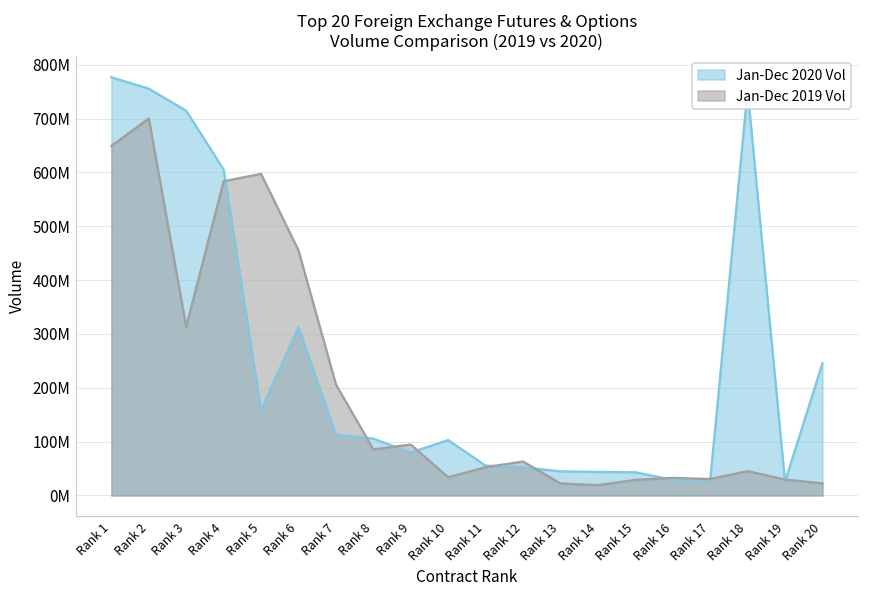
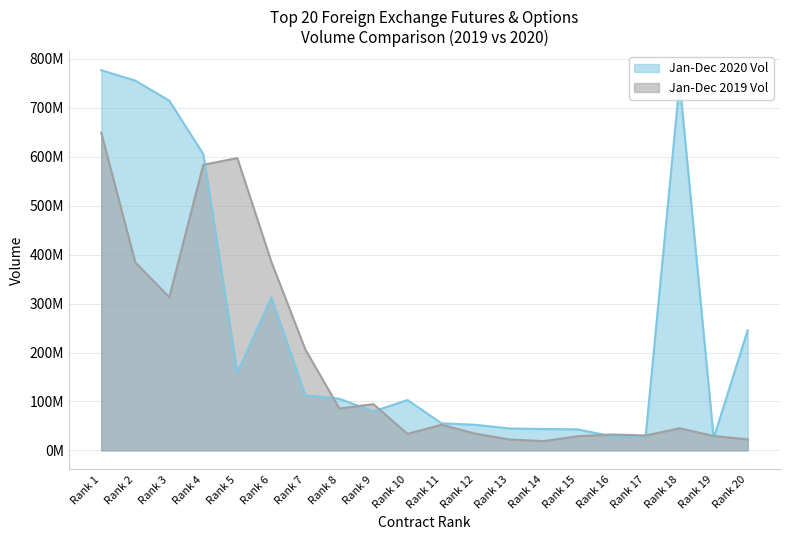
  {
    "Jan-Dec 2020 Vol": {
      "Rank 1": 780000000,
      "Rank 2": 760000000,
      "Rank 3": 710000000,
      "Rank 4": 610000000,
      "Rank 5": 160000000,
      "Rank 6": 310000000,
      "Rank 7": 110000000,
      "Rank 8": 110000000,
      "Rank 9": 80000000,
      "Rank 10": 100000000,
      "Rank 12": 50000000,
      "Rank 13": 40000000,
      "Rank 14": 40000000,
      "Rank 15": 40000000,
      "Rank 20": 250000000
    },
    "Jan-Dec 2019 Vol": {
      "Rank 1": 650000000,
-     "Rank 2": 700000000,
+     "Rank 2": 380000000,
      "Rank 3": 310000000,
      "Rank 4": 580000000,
      "Rank 5": 600000000,
-     "Rank 6": 460000000,
+     "Rank 6": 390000000,
      "Rank 7": 210000000,
      "Rank 8": 90000000,
      "Rank 9": 90000000,
      "Rank 10": 30000000,
-     "Rank 12": 60000000,
+     "Rank 12": 30000000,
      "Rank 13": 20000000,
      "Rank 14": 20000000,
      "Rank 15": 30000000,
      "Rank 18": 50000000,
      "Rank 20": 20000000
    }
  }
